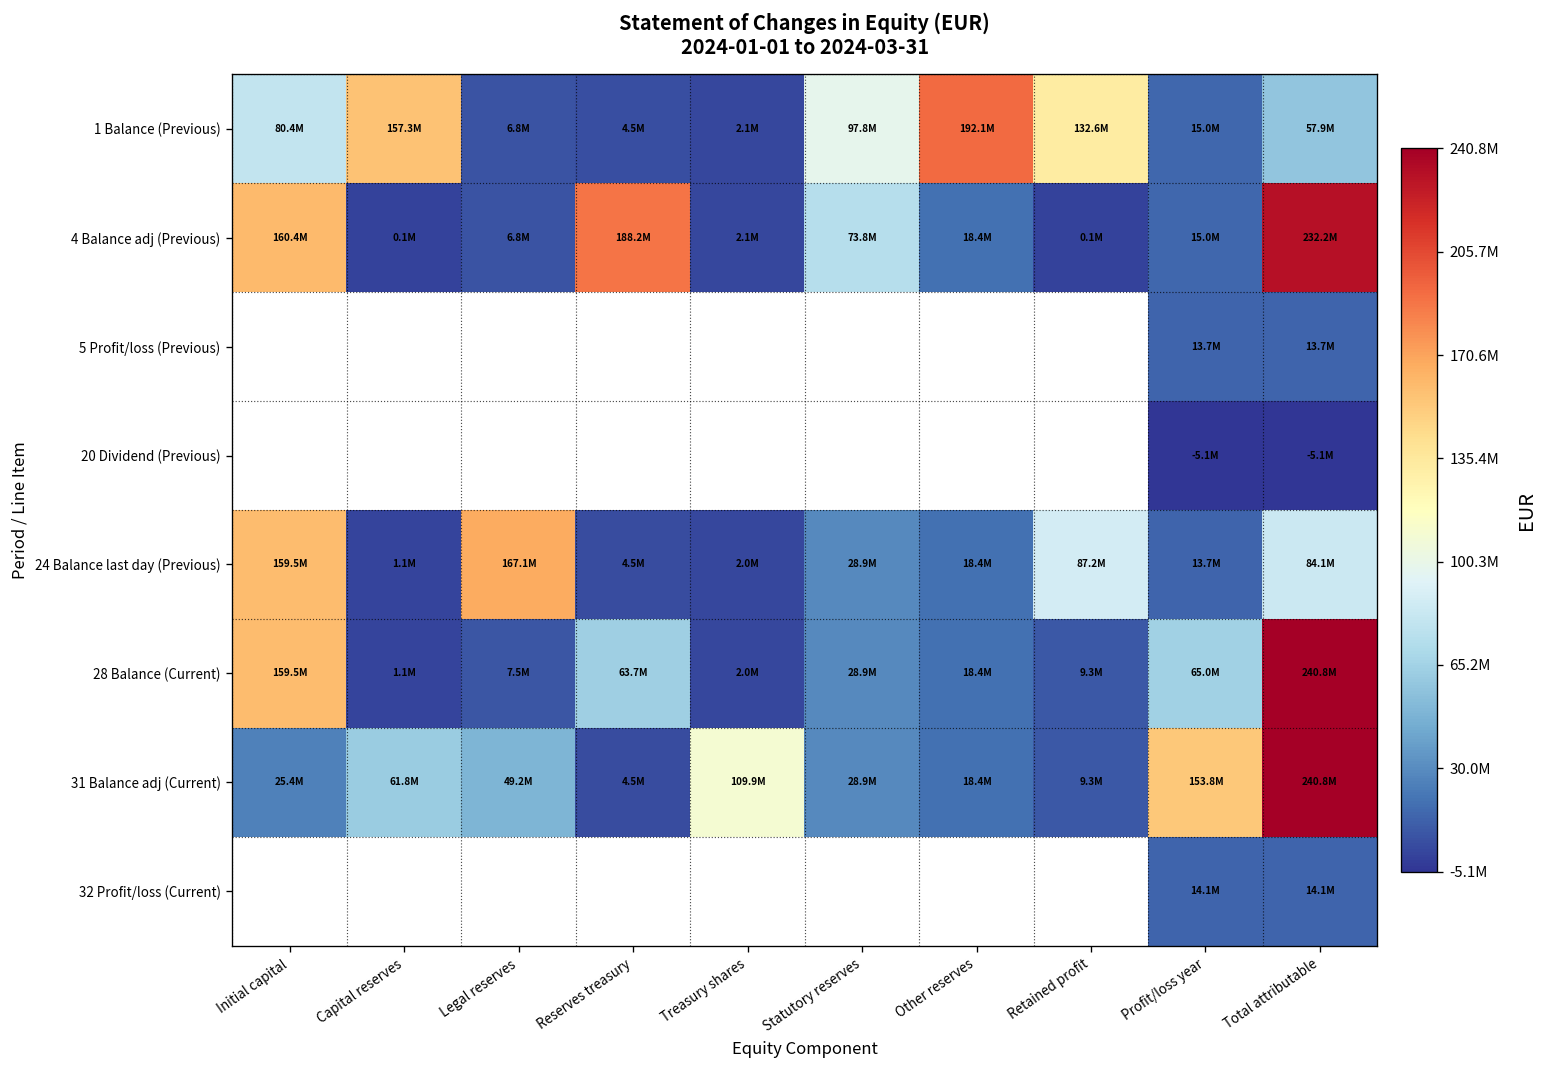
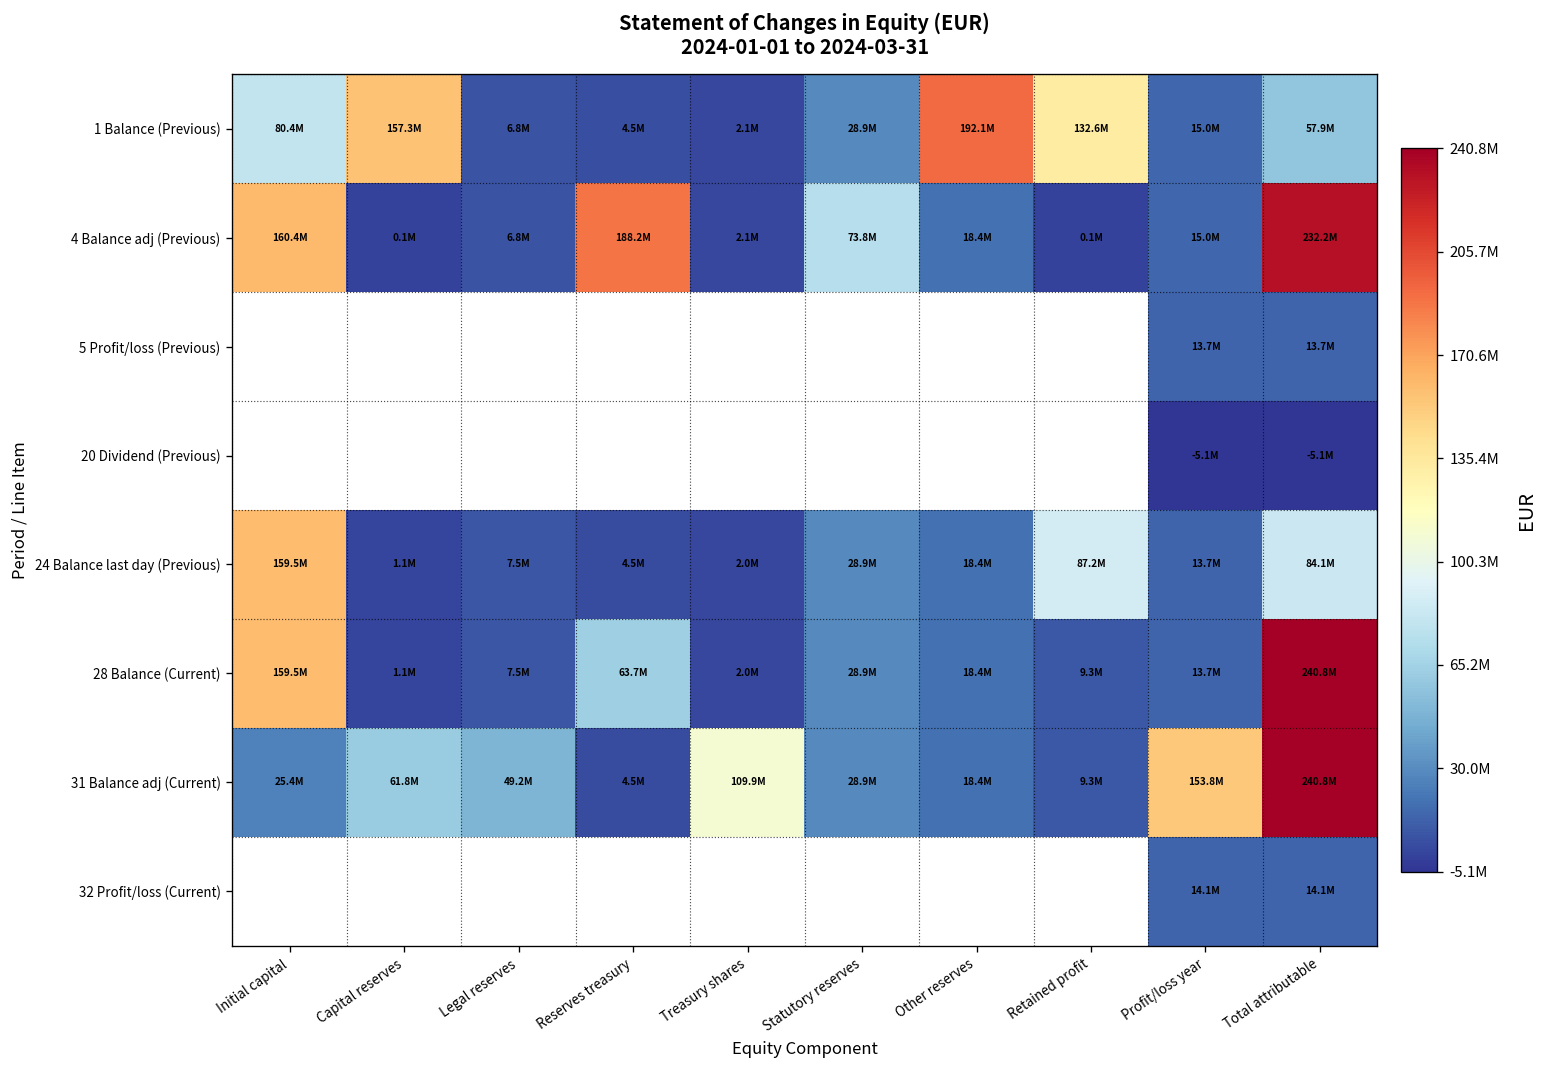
  {
    "1 Balance (Previous)": {
      "Initial capital": "80.4M",
      "Capital reserves": "157.3M",
      "Legal reserves": "6.8M",
      "Reserves treasury": "4.5M",
      "Treasury shares": "2.1M",
-     "Statutory reserves": "97.8M",
+     "Statutory reserves": "28.9M",
      "Other reserves": "192.1M",
      "Retained profit": "132.6M",
      "Profit/loss year": "15.0M",
      "Total attributable": "57.9M"
    },
    "4 Balance adj (Previous)": {
      "Initial capital": "160.4M",
      "Capital reserves": "0.1M",
      "Legal reserves": "6.8M",
      "Reserves treasury": "188.2M",
      "Treasury shares": "2.1M",
      "Statutory reserves": "73.8M",
      "Other reserves": "18.4M",
      "Retained profit": "0.1M",
      "Profit/loss year": "15.0M",
      "Total attributable": "232.2M"
    },
    "5 Profit/loss (Previous)": {
      "Profit/loss year": "13.7M",
      "Total attributable": "13.7M"
    },
    "20 Dividend (Previous)": {
      "Profit/loss year": "-5.1M",
      "Total attributable": "-5.1M"
    },
    "24 Balance last day (Previous)": {
      "Initial capital": "159.5M",
      "Capital reserves": "1.1M",
-     "Legal reserves": "167.1M",
+     "Legal reserves": "7.5M",
      "Reserves treasury": "4.5M",
      "Treasury shares": "2.0M",
      "Statutory reserves": "28.9M",
      "Other reserves": "18.4M",
      "Retained profit": "87.2M",
      "Profit/loss year": "13.7M",
      "Total attributable": "84.1M"
    },
    "28 Balance (Current)": {
      "Initial capital": "159.5M",
      "Capital reserves": "1.1M",
      "Legal reserves": "7.5M",
      "Reserves treasury": "63.7M",
      "Treasury shares": "2.0M",
      "Statutory reserves": "28.9M",
      "Other reserves": "18.4M",
      "Retained profit": "9.3M",
-     "Profit/loss year": "65.0M",
+     "Profit/loss year": "13.7M",
      "Total attributable": "240.8M"
    },
    "31 Balance adj (Current)": {
      "Initial capital": "25.4M",
      "Capital reserves": "61.8M",
      "Legal reserves": "49.2M",
      "Reserves treasury": "4.5M",
      "Treasury shares": "109.9M",
      "Statutory reserves": "28.9M",
      "Other reserves": "18.4M",
      "Retained profit": "9.3M",
      "Profit/loss year": "153.8M",
      "Total attributable": "240.8M"
    },
    "32 Profit/loss (Current)": {
      "Profit/loss year": "14.1M",
      "Total attributable": "14.1M"
    }
  }
